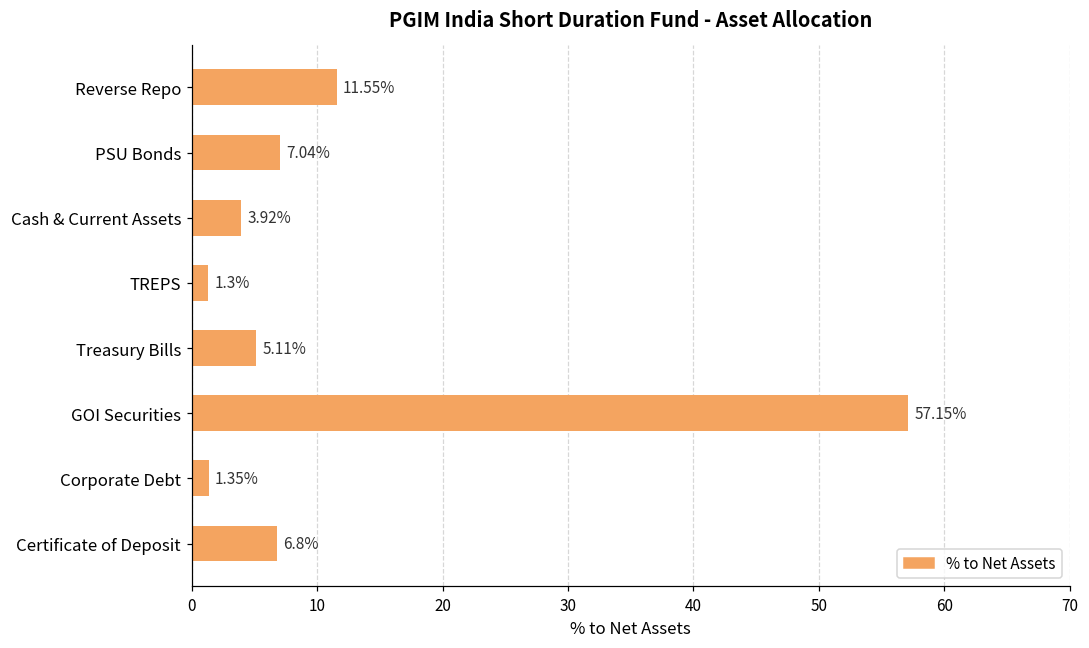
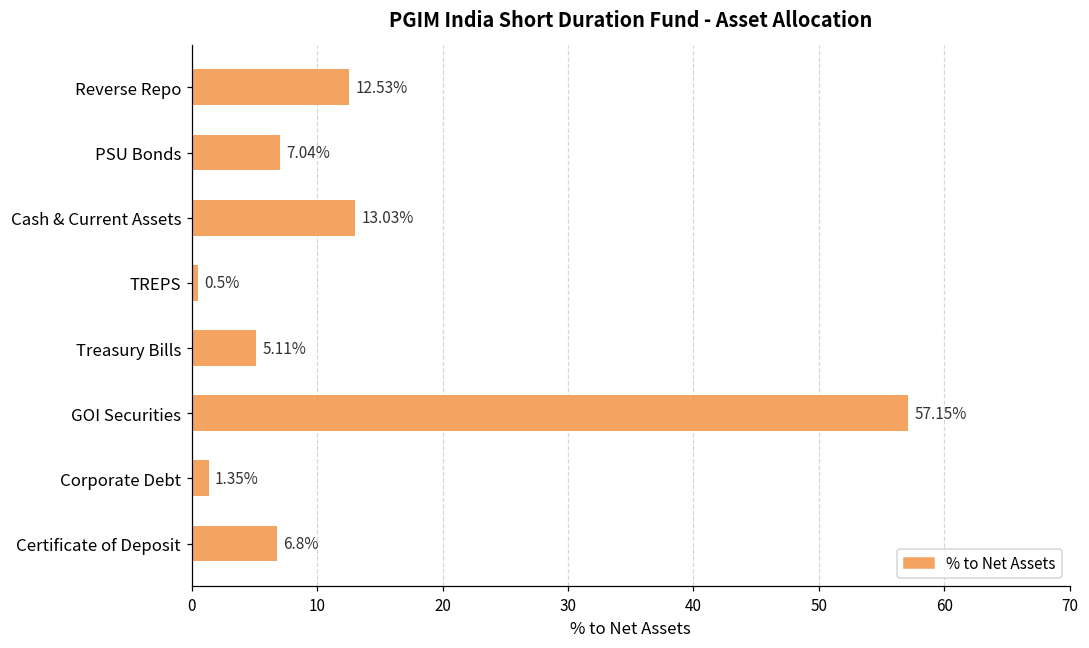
  {
-   "Reverse Repo": "11.55%",
+   "Reverse Repo": "12.53%",
    "PSU Bonds": "7.04%",
-   "Cash & Current Assets": "3.92%",
-   "TREPS": "1.3%",
+   "Cash & Current Assets": "13.03%",
+   "TREPS": "0.5%",
    "Treasury Bills": "5.11%",
    "GOI Securities": "57.15%",
    "Corporate Debt": "1.35%",
    "Certificate of Deposit": "6.8%"
  }
